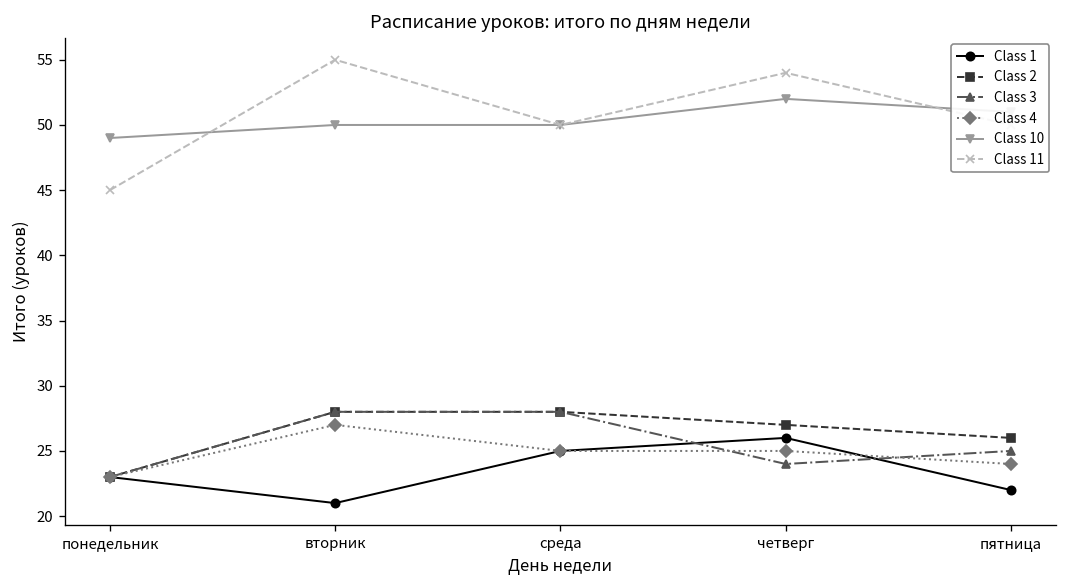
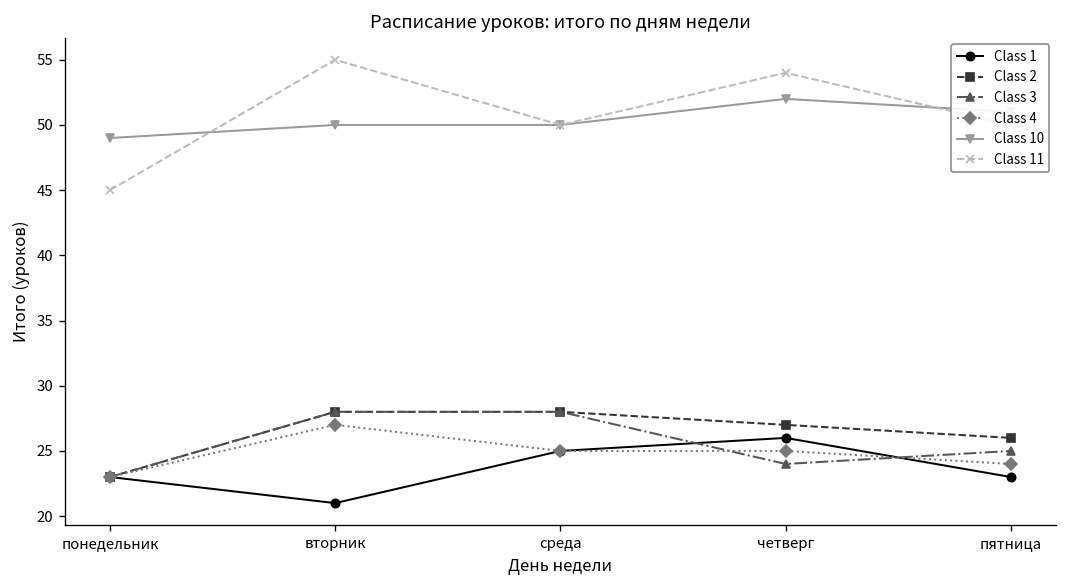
  {
    "Class 1": {
      "вторник": 21,
      "четверг": 26,
-     "пятница": 22
+     "пятница": 23
    }
  }
